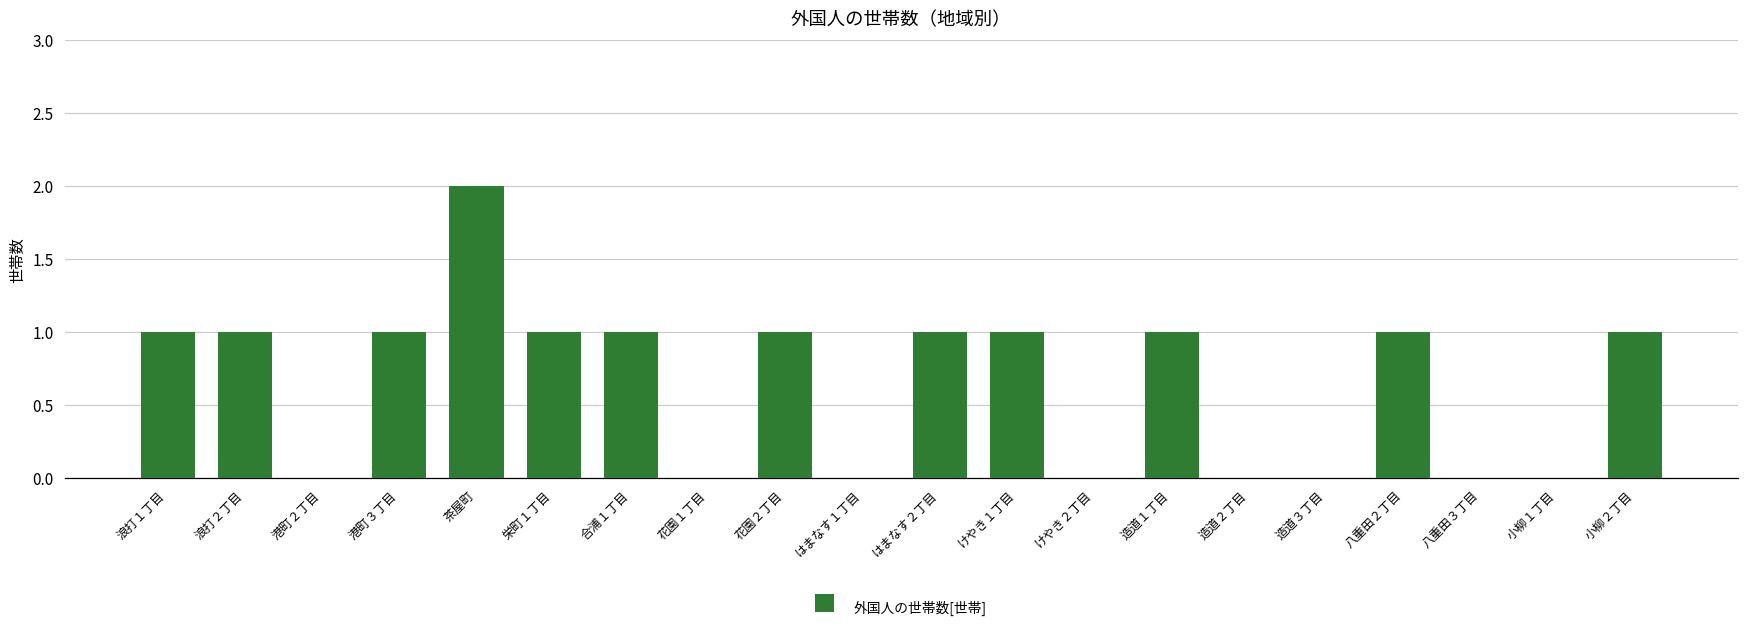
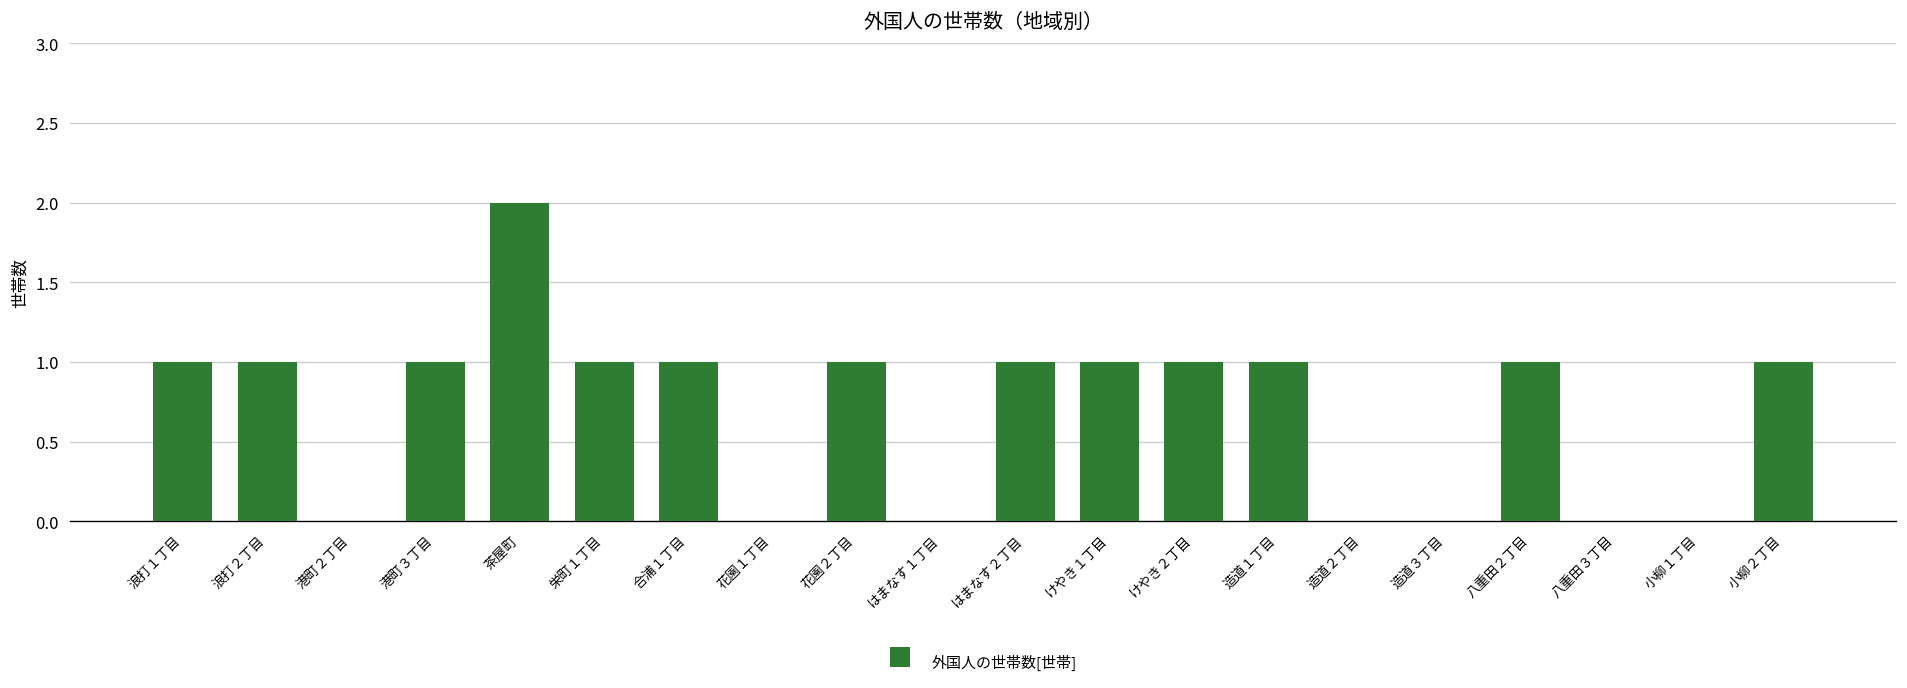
  {
    "浪打１丁目": 1,
    "浪打２丁目": 1,
    "港町２丁目": 0,
    "港町３丁目": 1,
    "茶屋町": 2,
    "栄町１丁目": 1,
    "合浦１丁目": 1,
    "花園１丁目": 0,
    "花園２丁目": 1,
    "はまなす１丁目": 0,
    "はまなす２丁目": 1,
    "けやき１丁目": 1,
-   "けやき２丁目": 0,
+   "けやき２丁目": 1,
    "造道１丁目": 1,
    "造道２丁目": 0,
    "造道３丁目": 0,
    "八重田２丁目": 1,
    "八重田３丁目": 0,
    "小柳１丁目": 0,
    "小柳２丁目": 1
  }
